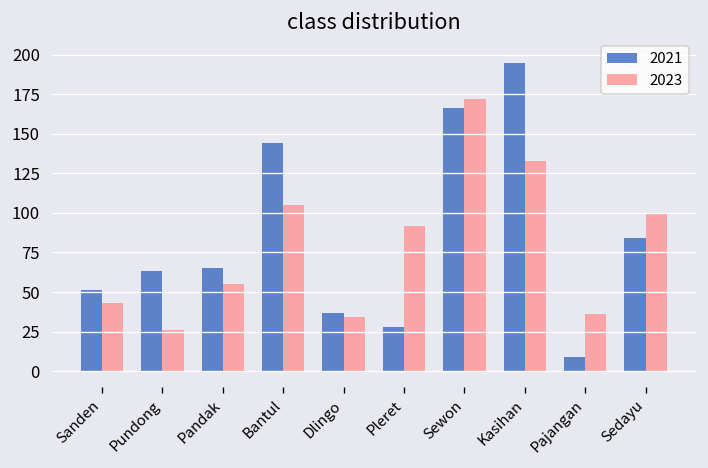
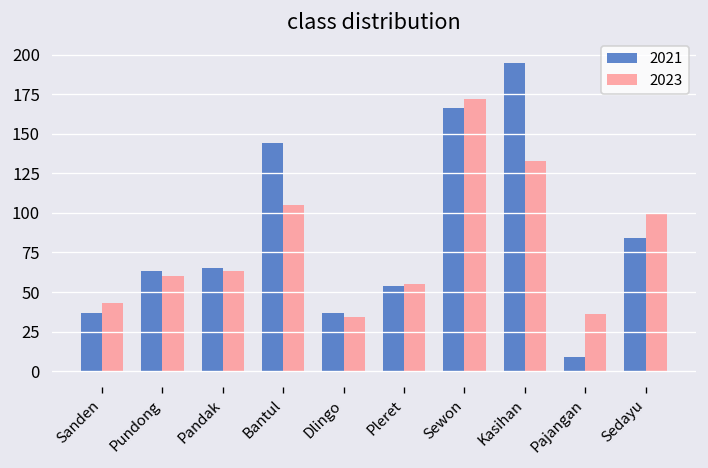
  {
    "2021": {
-     "Sanden": 51,
+     "Sanden": 37,
      "Pundong": 63,
      "Pandak": 65,
      "Bantul": 144,
      "Dlingo": 37,
-     "Pleret": 28,
+     "Pleret": 54,
      "Sewon": 166,
      "Kasihan": 195,
      "Pajangan": 9,
      "Sedayu": 84
    },
    "2023": {
      "Sanden": 43,
-     "Pundong": 26,
-     "Pandak": 55,
+     "Pundong": 60,
+     "Pandak": 63,
      "Bantul": 105,
      "Dlingo": 34,
-     "Pleret": 92,
+     "Pleret": 55,
      "Sewon": 172,
      "Kasihan": 133,
      "Pajangan": 36,
      "Sedayu": 99
    }
  }
